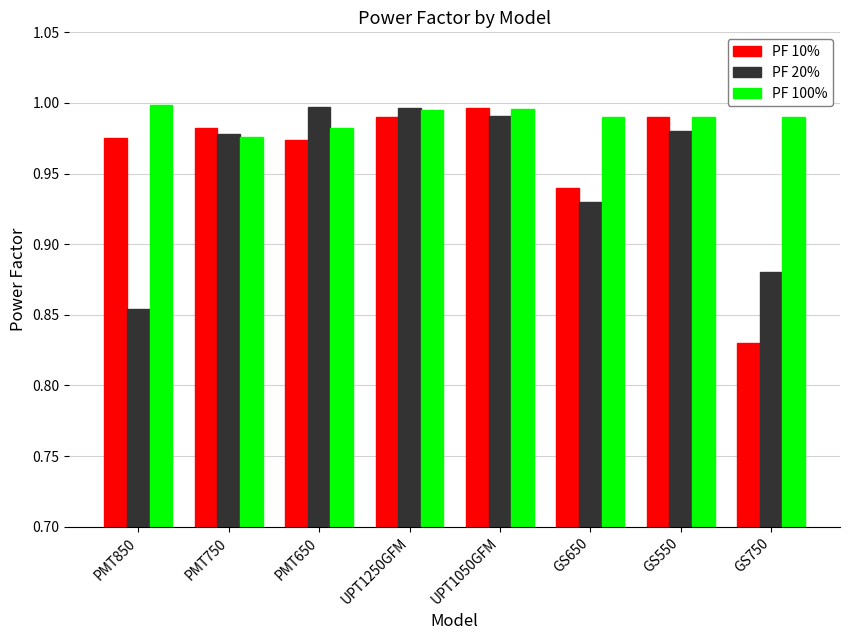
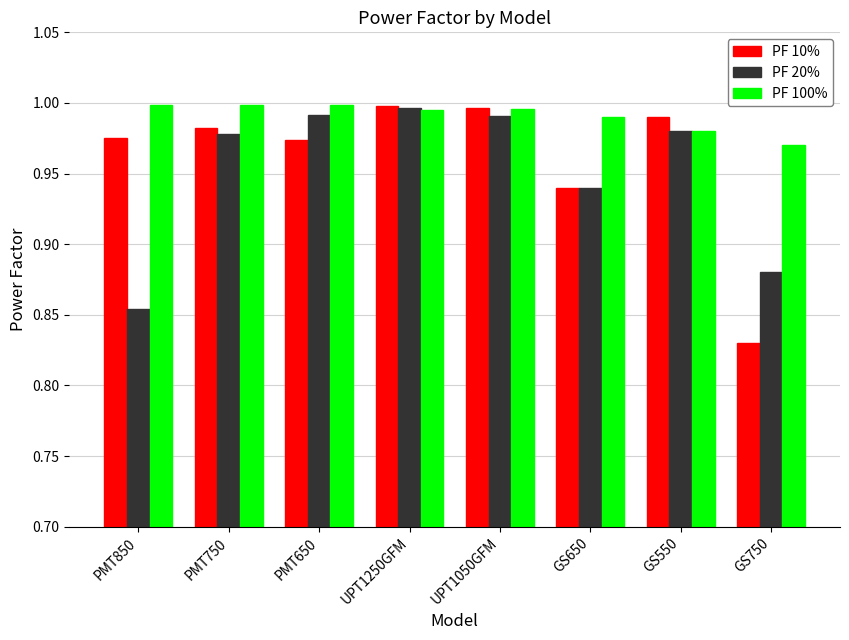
  {
    "PF 10%": {
      "PMT850": 0.975,
      "PMT750": 0.983,
      "PMT650": 0.974,
-     "UPT1250GFM": 0.990,
+     "UPT1250GFM": 0.998,
      "UPT1050GFM": 0.996,
      "GS650": 0.940,
      "GS550": 0.990,
      "GS750": 0.830
    },
    "PF 20%": {
      "PMT850": 0.854,
      "PMT750": 0.978,
-     "PMT650": 0.997,
+     "PMT650": 0.992,
      "UPT1250GFM": 0.996,
      "UPT1050GFM": 0.991,
-     "GS650": 0.93,
+     "GS650": 0.94,
      "GS550": 0.980,
      "GS750": 0.880
    },
    "PF 100%": {
      "PMT850": 0.999,
-     "PMT750": 0.976,
-     "PMT650": 0.982,
+     "PMT750": 0.998,
+     "PMT650": 0.998,
      "UPT1250GFM": 0.995,
      "UPT1050GFM": 0.996,
      "GS650": 0.990,
-     "GS550": 0.99,
-     "GS750": 0.99
+     "GS550": 0.98,
+     "GS750": 0.97
    }
  }
